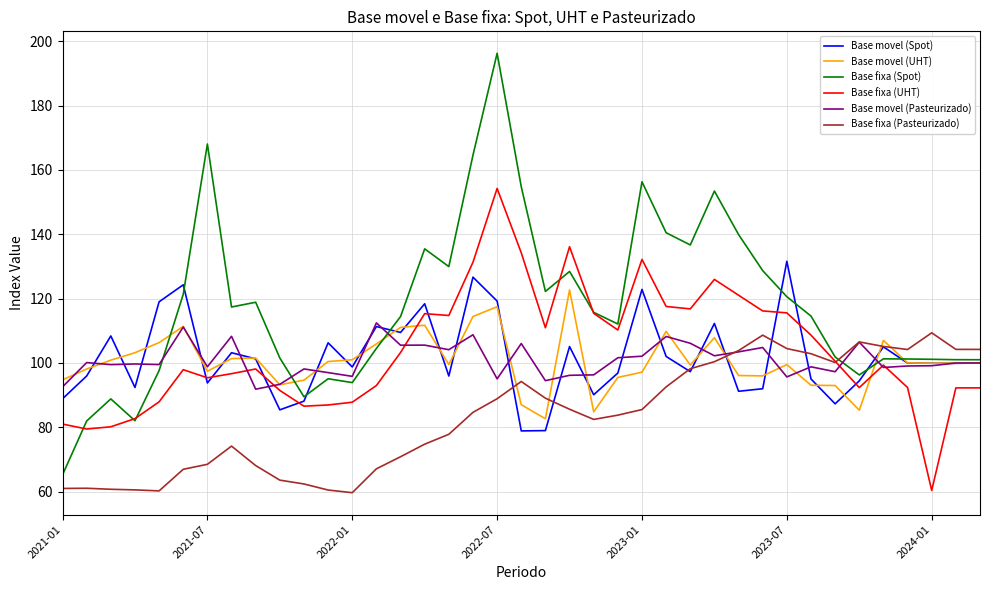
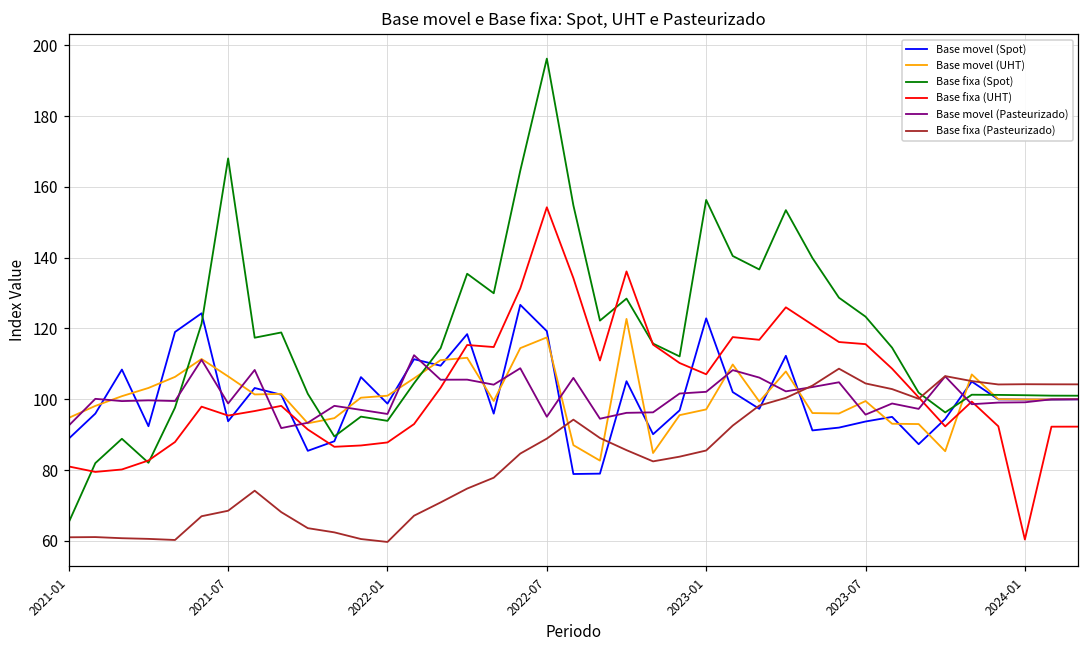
  {
    "Base movel (Spot)": {
      "2021-01": 89,
      "2021-07": 94,
      "2022-01": 99,
      "2022-07": 119,
      "2023-01": 123,
-     "2023-07": 132
+     "2023-07": 94
    },
    "Base movel (UHT)": {
      "2021-01": 95,
-     "2021-07": 97,
+     "2021-07": 106,
      "2022-01": 101,
      "2022-07": 117,
      "2023-01": 97,
      "2023-07": 99
    },
    "Base fixa (Spot)": {
      "2021-01": 65,
      "2021-07": 168,
      "2022-01": 94,
      "2022-07": 196,
      "2023-01": 156,
-     "2023-07": 121,
+     "2023-07": 123,
      "2024-01": 101
    },
    "Base fixa (UHT)": {
      "2021-01": 81,
      "2021-07": 95,
      "2022-01": 88,
      "2022-07": 154,
-     "2023-01": 132,
+     "2023-01": 107,
      "2023-07": 116,
      "2024-01": 60
    },
    "Base movel (Pasteurizado)": {
      "2021-01": 93,
      "2021-07": 99,
      "2022-01": 96,
      "2022-07": 95,
      "2023-01": 102,
      "2023-07": 96
    },
    "Base fixa (Pasteurizado)": {
      "2021-01": 61,
      "2021-07": 68,
      "2022-01": 60,
      "2022-07": 89,
      "2023-01": 86,
      "2023-07": 104,
-     "2024-01": 109
+     "2024-01": 104
    }
  }
